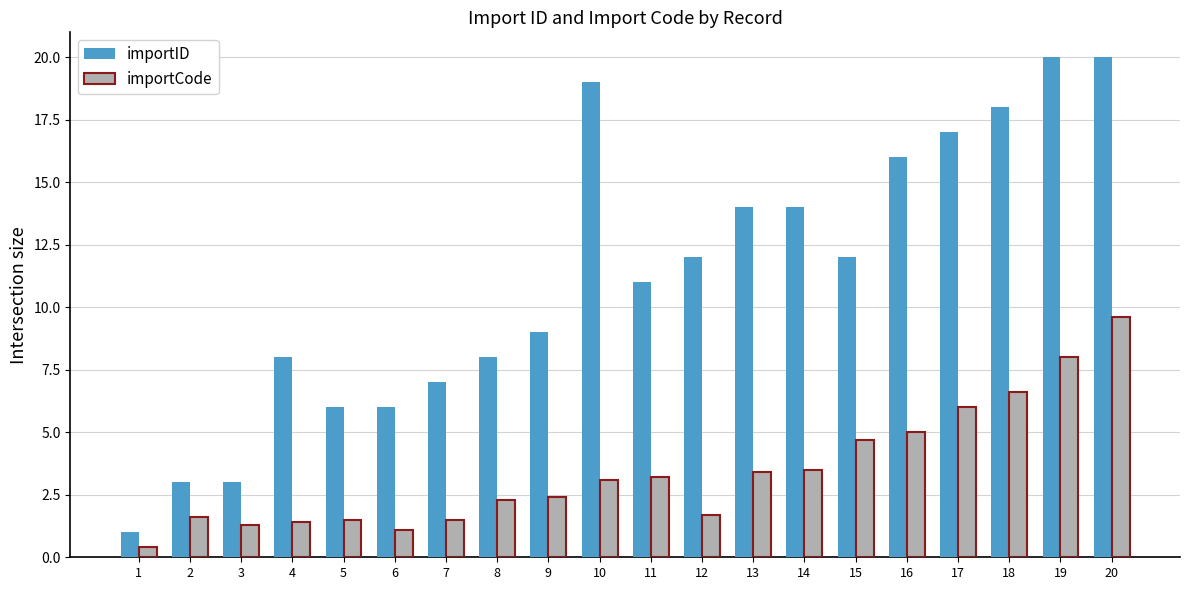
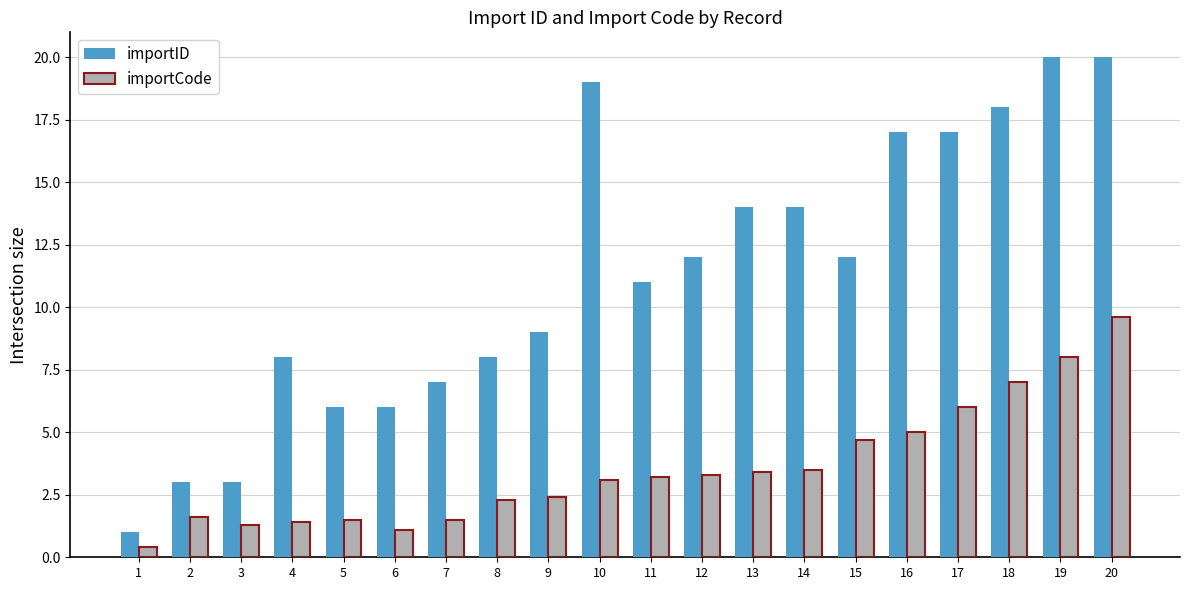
  {
    "importID": {
      "1": 1,
      "2": 3,
      "3": 3,
      "4": 8,
      "5": 6,
      "6": 6,
      "7": 7,
      "8": 8,
      "9": 9,
      "10": 19,
      "11": 11,
      "12": 12,
      "13": 14,
      "14": 14,
      "15": 12,
-     "16": 16,
+     "16": 17,
      "17": 17,
      "18": 18,
      "19": 20,
      "20": 20
    },
    "importCode": {
      "1": 0.4,
      "2": 1.6,
      "3": 1.3,
      "4": 1.4,
      "5": 1.5,
      "6": 1.1,
      "7": 1.5,
      "8": 2.3,
      "9": 2.4,
      "10": 3.1,
      "11": 3.2,
-     "12": 1.7,
+     "12": 3.3,
      "13": 3.4,
      "14": 3.5,
      "15": 4.7,
      "16": 5.0,
      "17": 6.0,
-     "18": 6.6,
+     "18": 7.0,
      "19": 8.0,
      "20": 9.6
    }
  }
